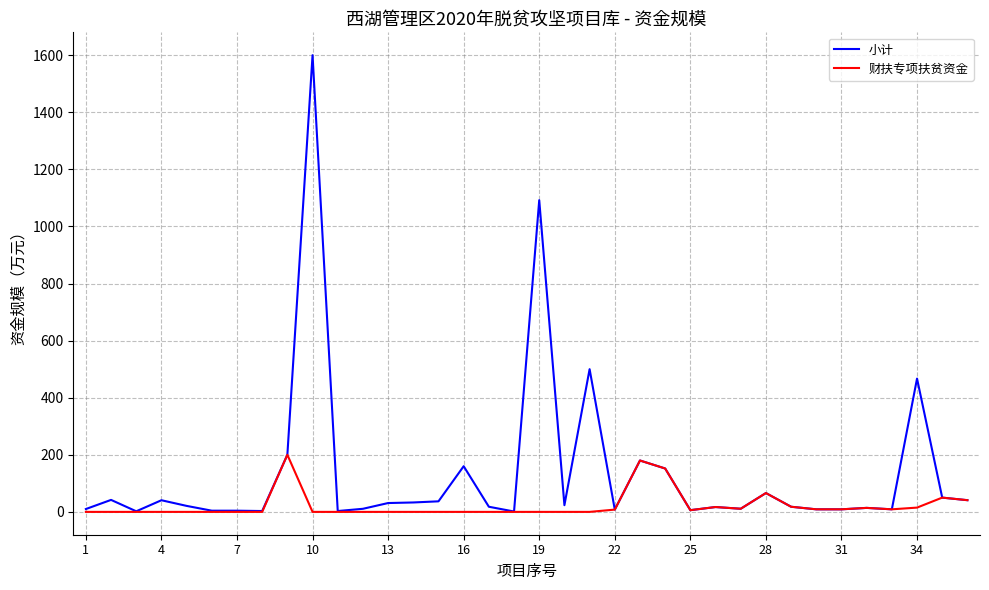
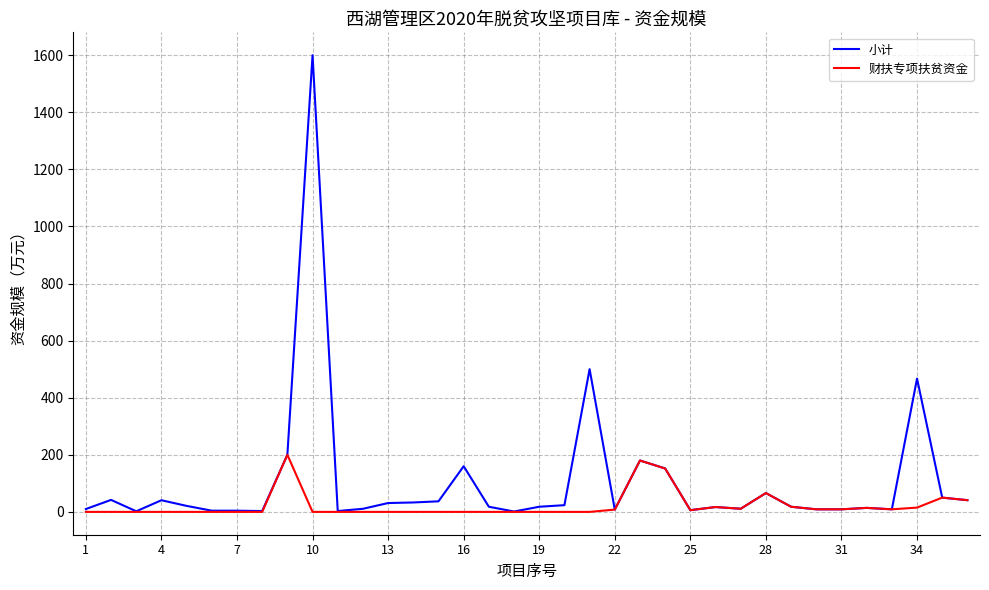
  {
    "小计": {
      "1": 10,
      "4": 40,
      "10": 1600,
      "13": 30,
      "16": 160,
-     "19": 1090,
+     "19": 20,
      "34": 470
    },
    "财扶专项扶贫资金": {
      "1": 0,
      "4": 0,
      "10": 0,
      "13": 0,
      "16": 0,
      "19": 0,
      "34": 20
    }
  }
